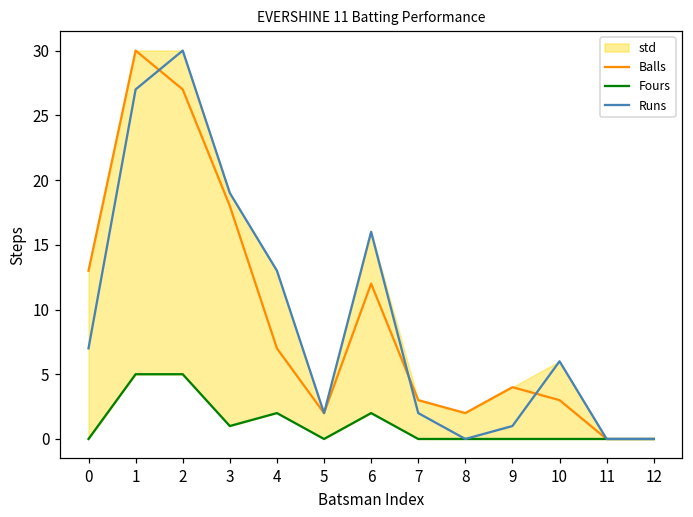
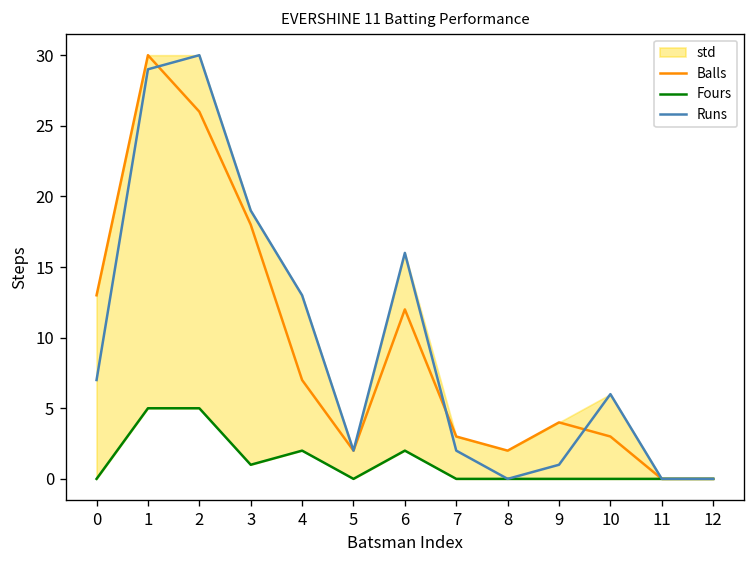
  {
    "Balls": {
-     "2": 27,
+     "2": 26,
      "3": 18,
      "4": 7,
      "6": 12,
      "10": 3
    },
    "Fours": {
      "0": 0,
      "1": 5,
      "2": 5,
      "3": 1,
      "4": 2,
      "5": 0,
      "6": 2,
      "7": 0,
      "9": 0,
      "10": 0
    },
    "Runs": {
      "0": 7,
-     "1": 27,
+     "1": 29,
      "7": 2,
      "9": 1
    }
  }
